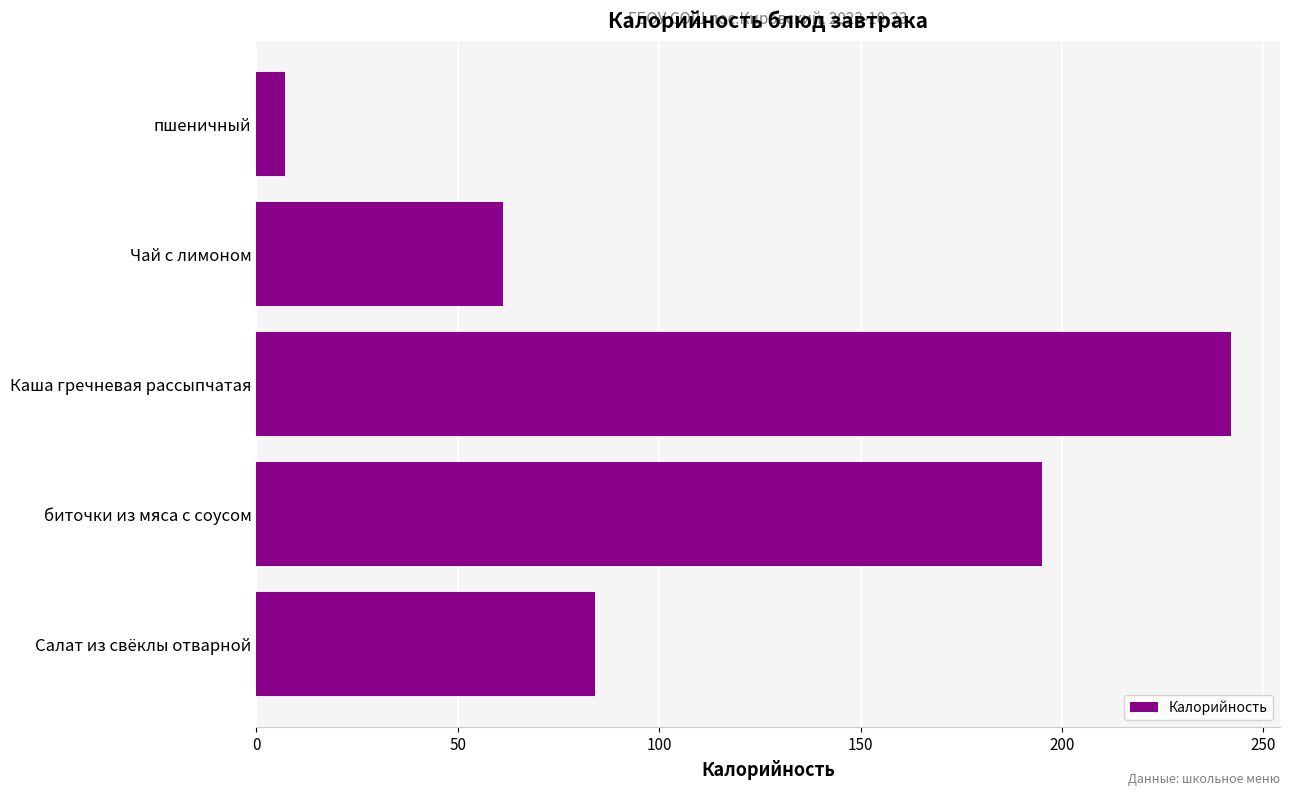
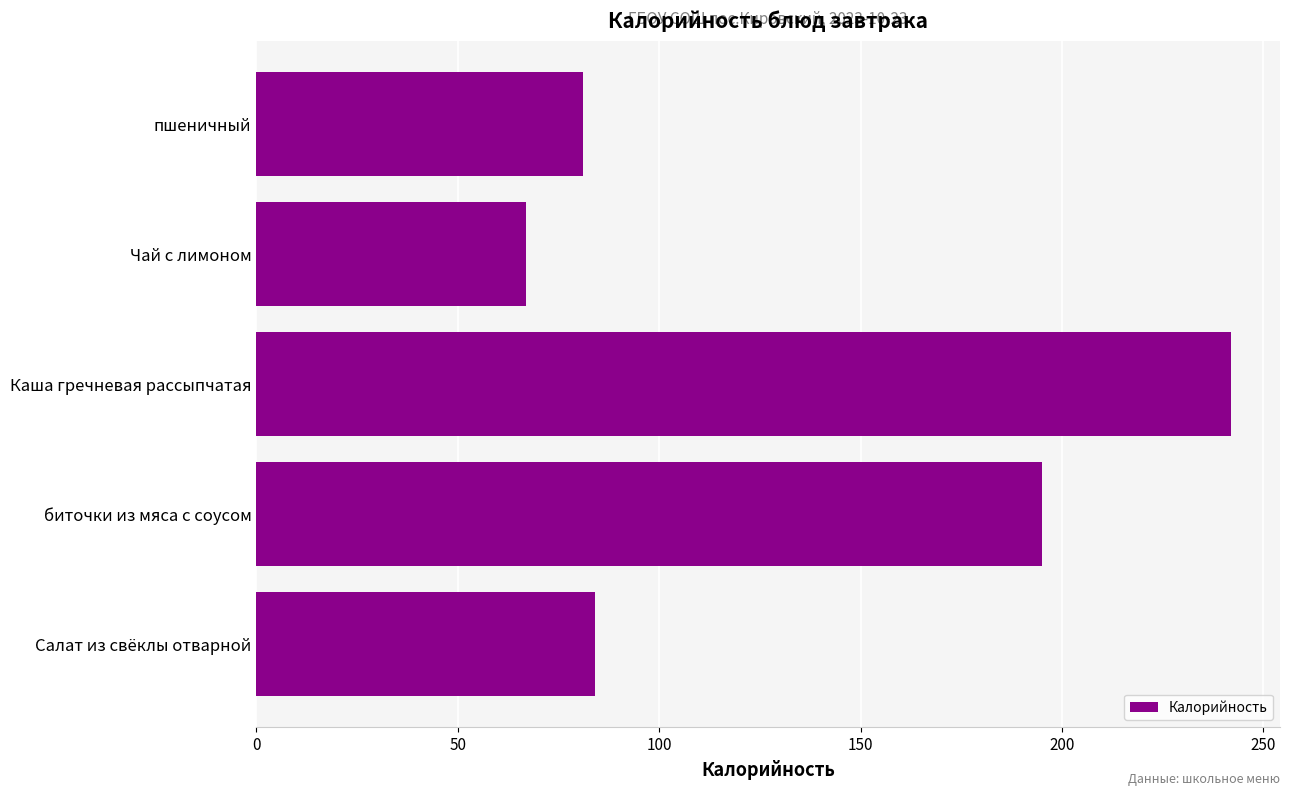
  {
-   "пшеничный": 7,
-   "Чай с лимоном": 61,
+   "пшеничный": 81,
+   "Чай с лимоном": 67,
    "Каша гречневая рассыпчатая": 242,
    "биточки из мяса с соусом": 195,
    "Салат из свёклы отварной": 84
  }
